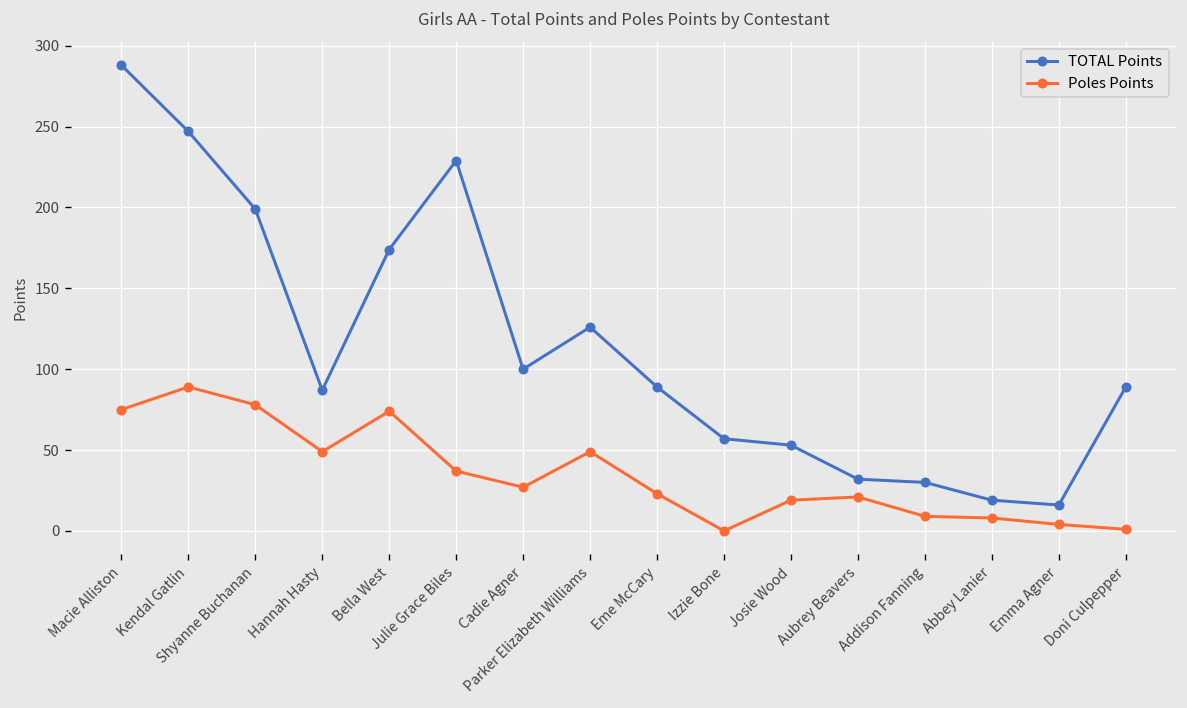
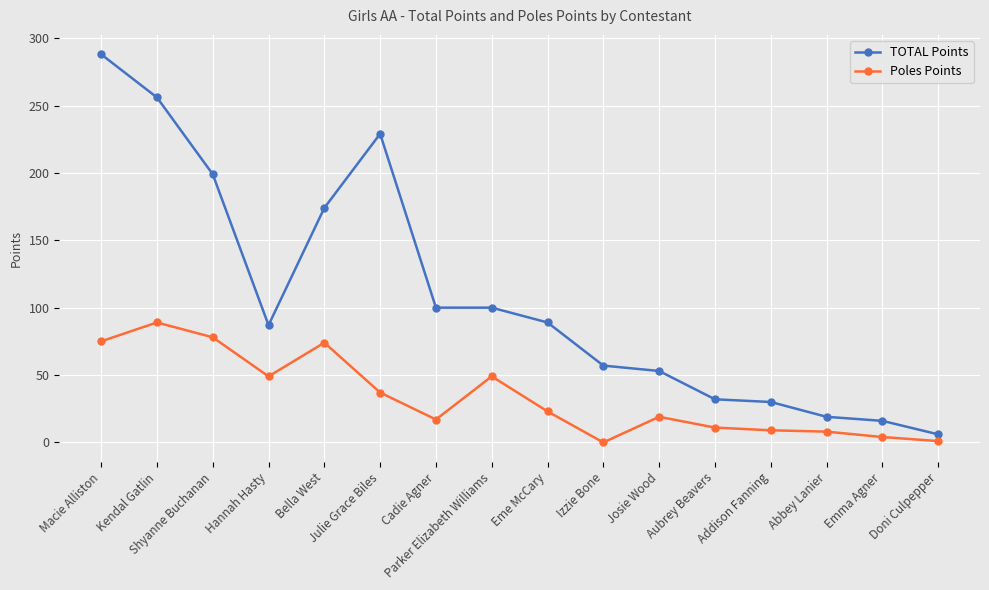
  {
    "TOTAL Points": {
      "Macie Alliston": 288,
-     "Kendal Gatlin": 247,
+     "Kendal Gatlin": 256,
      "Shyanne Buchanan": 199,
      "Hannah Hasty": 87,
      "Bella West": 174,
      "Julie Grace Biles": 229,
      "Cadie Agner": 100,
-     "Parker Elizabeth Williams": 126,
+     "Parker Elizabeth Williams": 100,
      "Eme McCary": 89,
      "Izzie Bone": 57,
      "Josie Wood": 53,
      "Aubrey Beavers": 32,
      "Addison Fanning": 30,
      "Abbey Lanier": 19,
      "Emma Agner": 16,
-     "Doni Culpepper": 89
+     "Doni Culpepper": 6
    },
    "Poles Points": {
      "Macie Alliston": 75,
      "Kendal Gatlin": 89,
      "Shyanne Buchanan": 78,
      "Hannah Hasty": 49,
      "Bella West": 74,
      "Julie Grace Biles": 37,
-     "Cadie Agner": 27,
+     "Cadie Agner": 17,
      "Parker Elizabeth Williams": 49,
      "Eme McCary": 23,
      "Izzie Bone": 0,
      "Josie Wood": 19,
-     "Aubrey Beavers": 21,
+     "Aubrey Beavers": 11,
      "Addison Fanning": 9,
      "Abbey Lanier": 8,
      "Emma Agner": 4,
      "Doni Culpepper": 1
    }
  }
